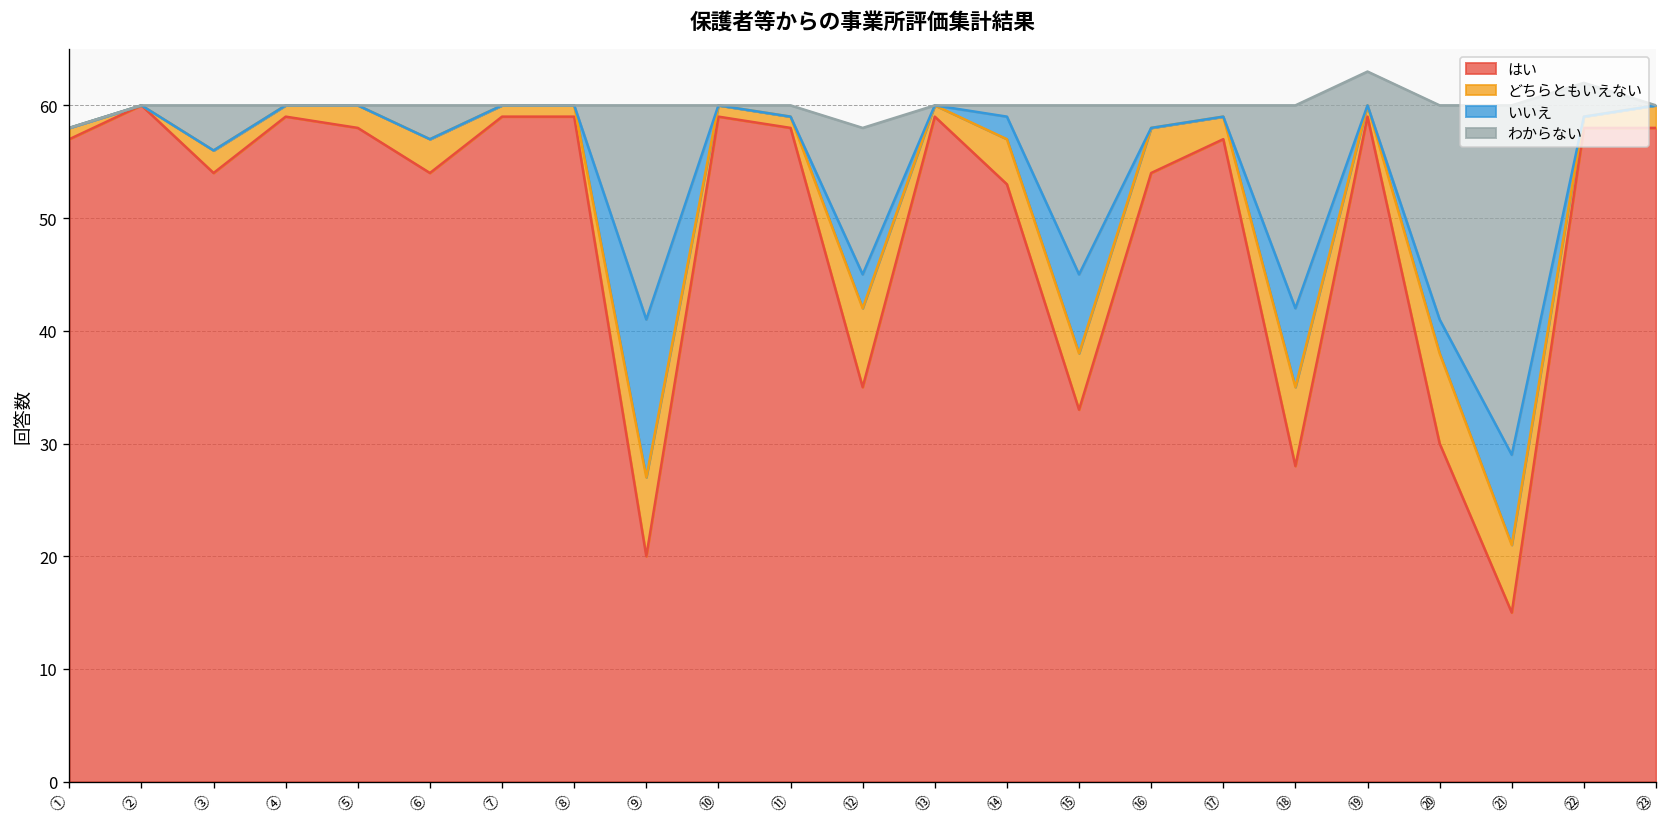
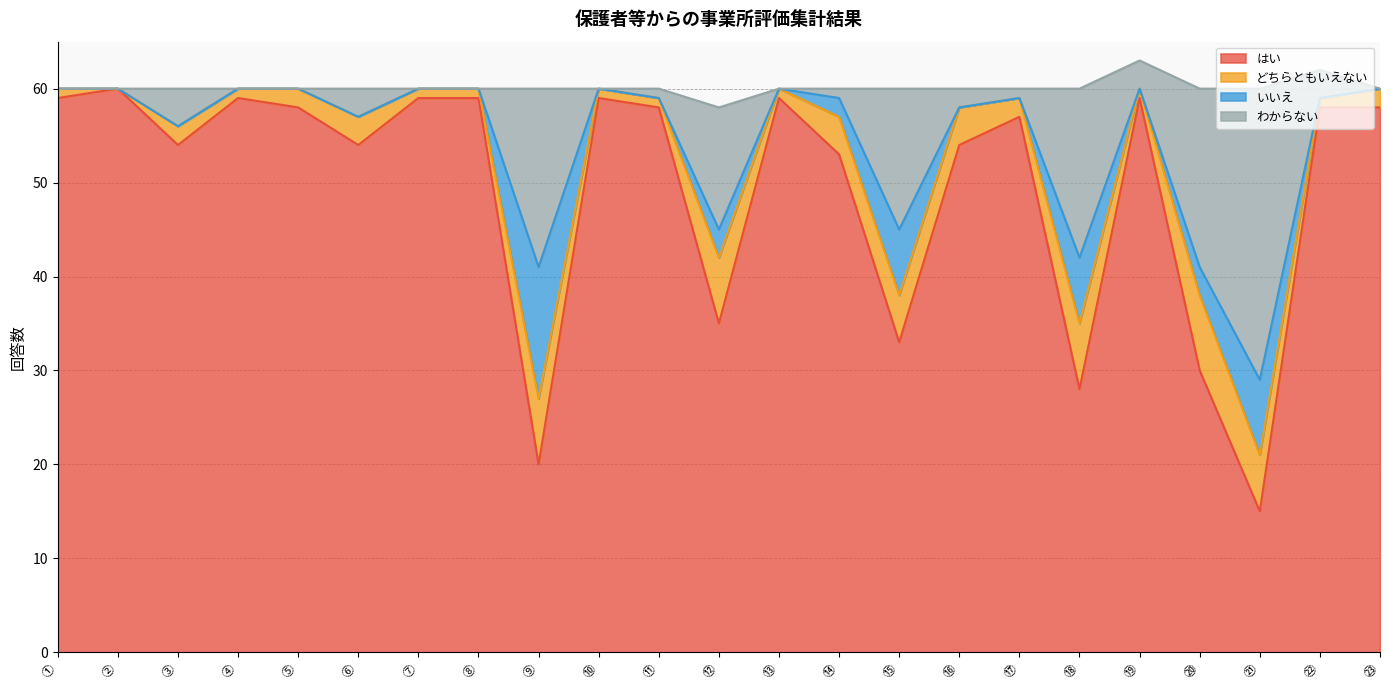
  {
    "はい": {
-     "①": 57,
+     "①": 59,
      "③": 54,
      "④": 59,
      "⑤": 58,
      "⑥": 54,
      "⑦": 59,
      "⑧": 59,
      "⑨": 20,
      "⑩": 59,
      "⑪": 58,
      "⑫": 35,
      "⑬": 59,
      "⑭": 53,
      "⑮": 33,
      "⑯": 54,
      "⑰": 57,
      "⑱": 28,
      "⑲": 59,
      "⑳": 30,
      "㉑": 15,
      "㉓": 58
    },
    "どちらともいえない": {
      "⑨": 7,
      "⑫": 7,
      "⑭": 4,
      "⑮": 5,
      "⑱": 7,
      "⑳": 8,
      "㉑": 6
    },
    "いいえ": {
      "⑨": 14,
      "⑫": 3,
      "⑭": 2,
      "⑮": 7,
      "⑱": 7,
      "⑳": 3,
      "㉑": 8
    },
    "わからない": {
      "③": 4,
      "⑥": 3,
      "⑨": 19,
      "⑪": 1,
      "⑫": 13,
      "⑭": 1,
      "⑮": 15,
      "⑯": 2,
      "⑰": 1,
      "⑱": 18,
      "⑲": 3,
      "⑳": 19
    }
  }
